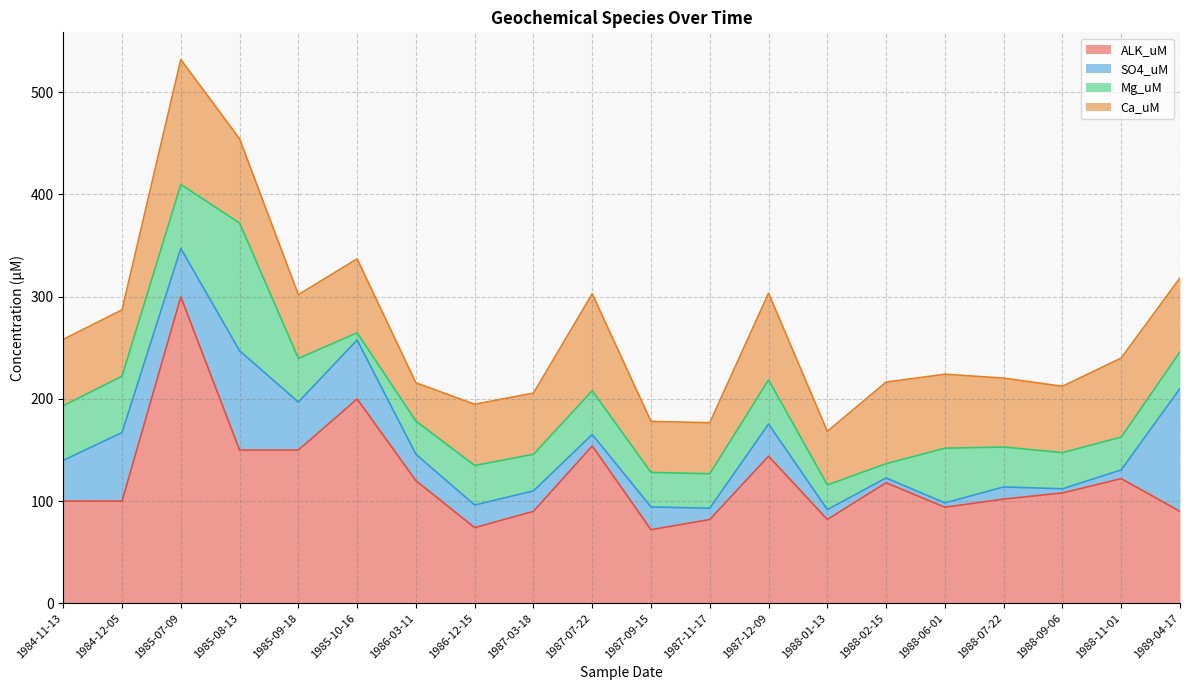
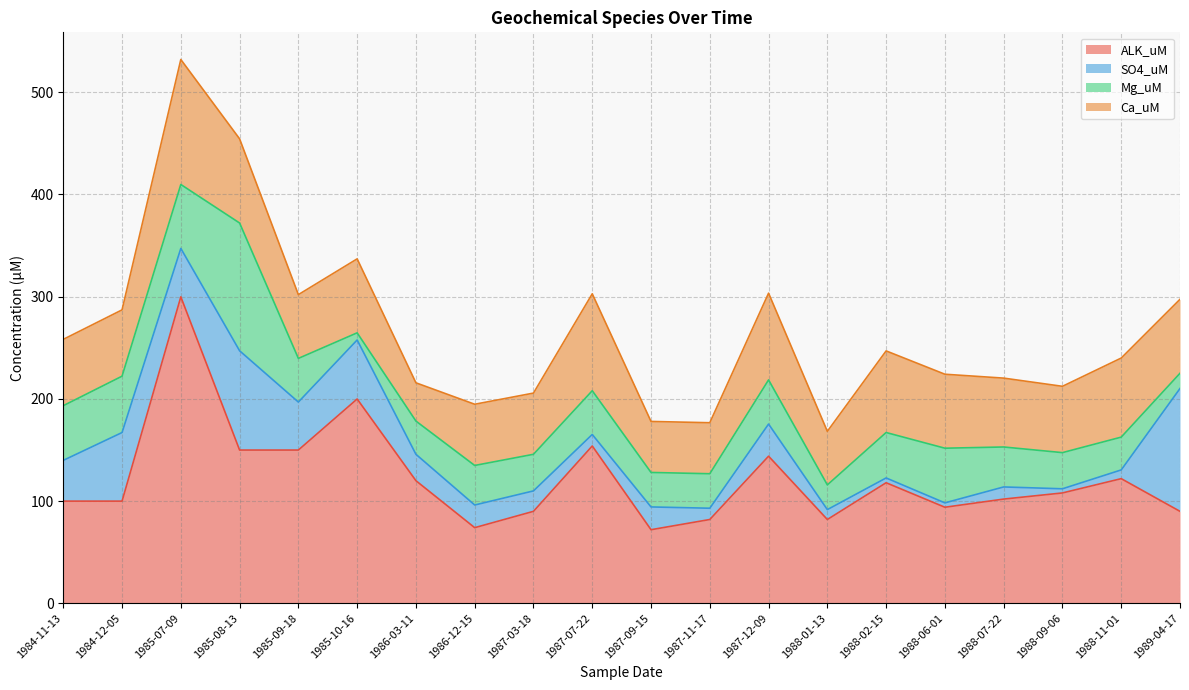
  {
    "SO4_uM": {
      "1984-11-13": 40,
      "1984-12-05": 67,
      "1985-07-09": 47,
      "1985-08-13": 97,
      "1985-09-18": 47,
      "1985-10-16": 58,
      "1986-03-11": 26,
      "1986-12-15": 22,
      "1987-03-18": 20,
      "1987-07-22": 11,
      "1987-09-15": 22,
      "1987-11-17": 11,
      "1987-12-09": 31,
      "1988-01-13": 10,
      "1988-02-15": 5,
      "1988-06-01": 4,
      "1988-07-22": 12,
      "1988-09-06": 4,
      "1988-11-01": 9,
      "1989-04-17": 120
    },
    "Mg_uM": {
      "1984-11-13": 53,
      "1984-12-05": 55,
      "1985-07-09": 63,
      "1985-08-13": 125,
      "1985-09-18": 43,
      "1985-10-16": 7,
      "1986-03-11": 33,
      "1986-12-15": 39,
      "1987-03-18": 36,
      "1987-07-22": 43,
      "1987-09-15": 34,
      "1987-11-17": 34,
      "1987-12-09": 43,
      "1988-01-13": 24,
-     "1988-02-15": 14,
+     "1988-02-15": 44,
      "1988-06-01": 53,
      "1988-07-22": 39,
      "1988-09-06": 35,
      "1988-11-01": 32,
-     "1989-04-17": 36
+     "1989-04-17": 15
    }
  }
